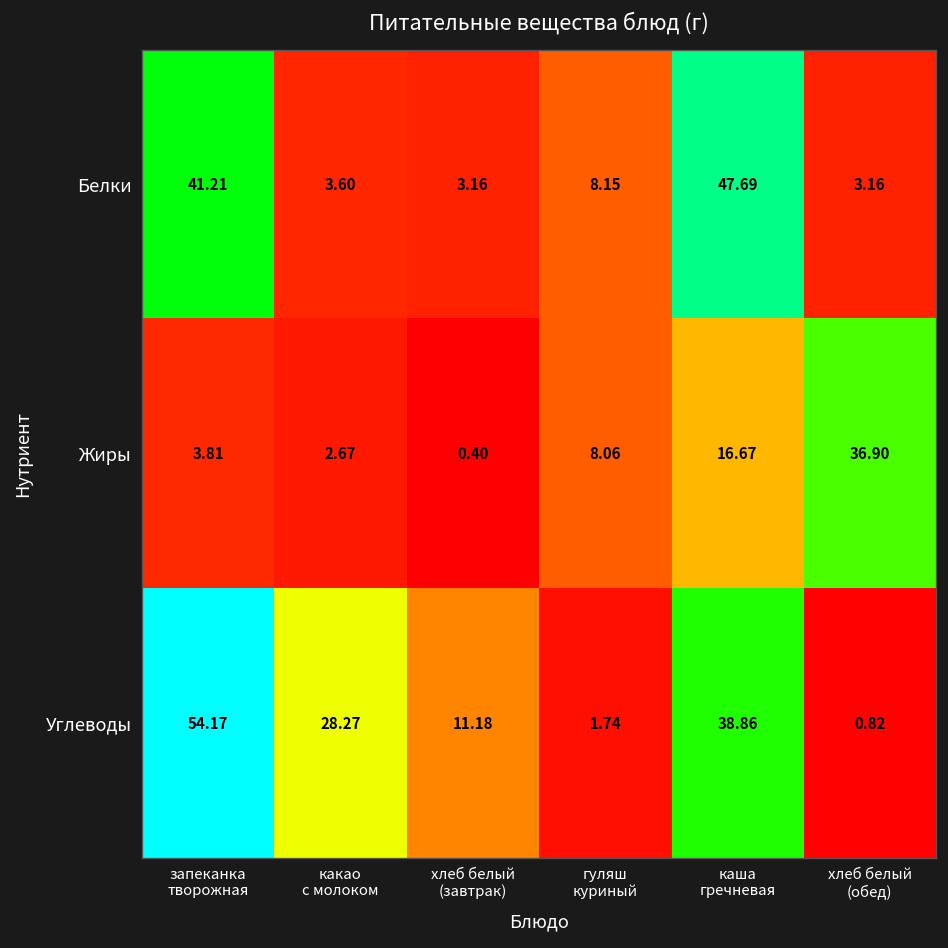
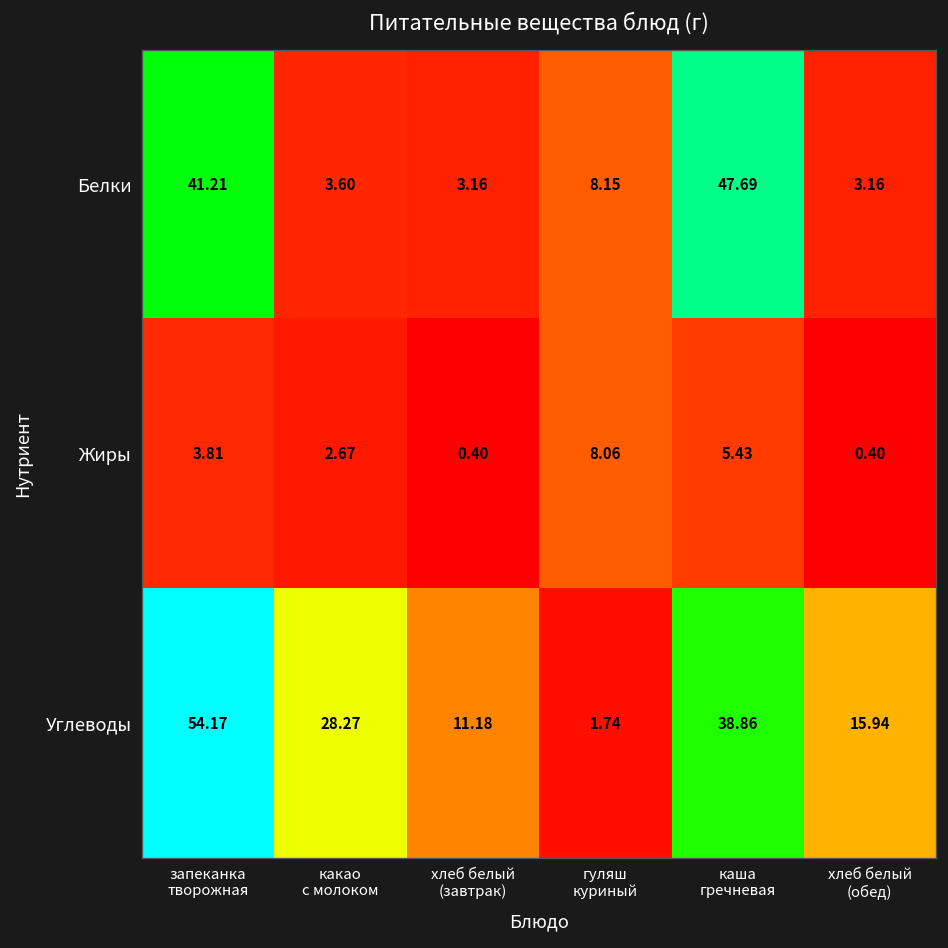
  {
    "Белки": {
      "запеканка творожная": 41.21,
      "какао с молоком": 3.60,
      "хлеб белый (завтрак)": 3.16,
      "гуляш куриный": 8.15,
      "каша гречневая": 47.69,
      "хлеб белый (обед)": 3.16
    },
    "Жиры": {
      "запеканка творожная": 3.81,
      "какао с молоком": 2.67,
      "хлеб белый (завтрак)": 0.40,
      "гуляш куриный": 8.06,
-     "каша гречневая": 16.67,
-     "хлеб белый (обед)": 36.90
+     "каша гречневая": 5.43,
+     "хлеб белый (обед)": 0.40
    },
    "Углеводы": {
      "запеканка творожная": 54.17,
      "какао с молоком": 28.27,
      "хлеб белый (завтрак)": 11.18,
      "гуляш куриный": 1.74,
      "каша гречневая": 38.86,
-     "хлеб белый (обед)": 0.82
+     "хлеб белый (обед)": 15.94
    }
  }
